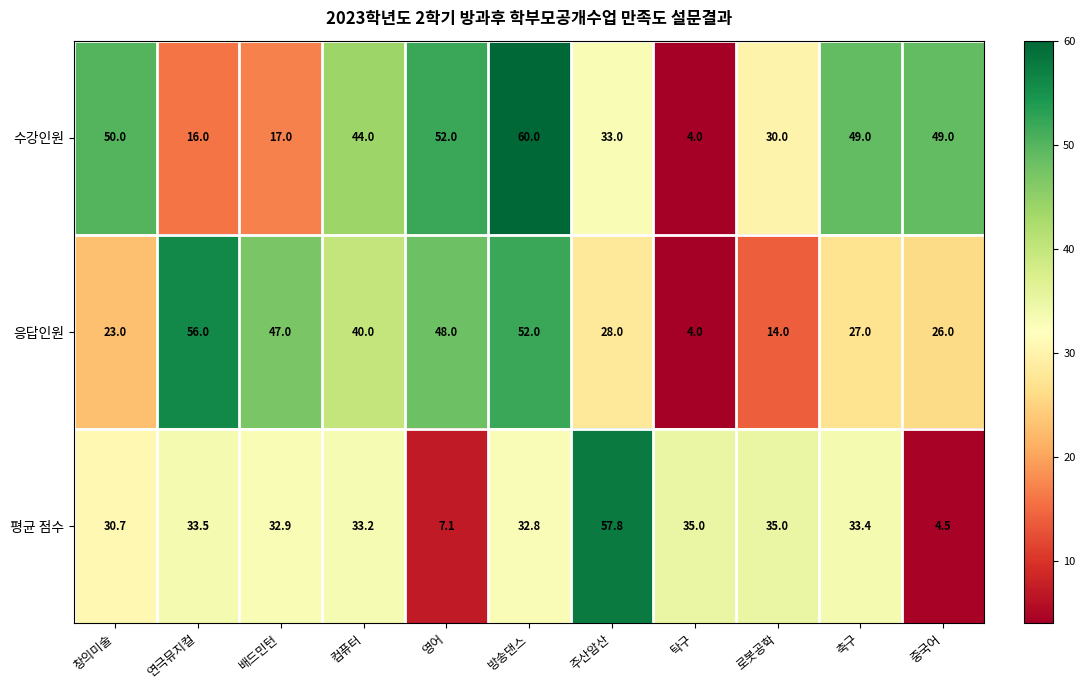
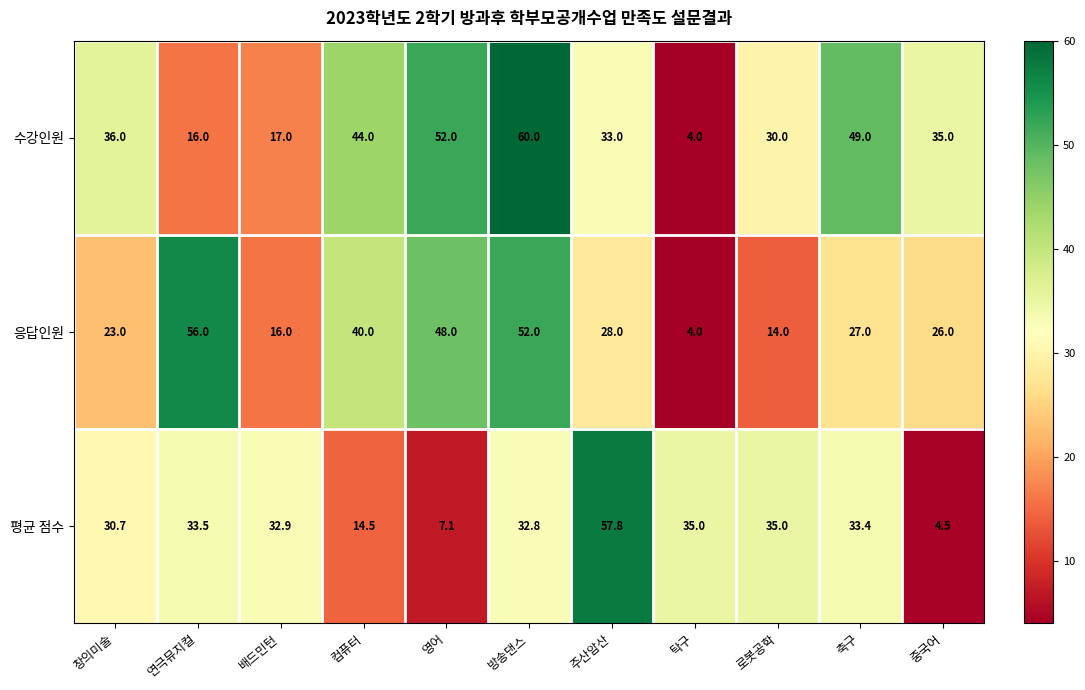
  {
    "수강인원": {
-     "창의미술": 50.0,
+     "창의미술": 36.0,
      "연극뮤지컬": 16.0,
      "배드민턴": 17.0,
      "컴퓨터": 44.0,
      "영어": 52.0,
      "방송댄스": 60.0,
      "주산암산": 33.0,
      "탁구": 4.0,
      "로봇공학": 30.0,
      "축구": 49.0,
-     "중국어": 49.0
+     "중국어": 35.0
    },
    "응답인원": {
      "창의미술": 23.0,
      "연극뮤지컬": 56.0,
-     "배드민턴": 47.0,
+     "배드민턴": 16.0,
      "컴퓨터": 40.0,
      "영어": 48.0,
      "방송댄스": 52.0,
      "주산암산": 28.0,
      "탁구": 4.0,
      "로봇공학": 14.0,
      "축구": 27.0,
      "중국어": 26.0
    },
    "평균 점수": {
      "창의미술": 30.7,
      "연극뮤지컬": 33.5,
      "배드민턴": 32.9,
-     "컴퓨터": 33.2,
+     "컴퓨터": 14.5,
      "영어": 7.1,
      "방송댄스": 32.8,
      "주산암산": 57.8,
      "탁구": 35.0,
      "로봇공학": 35.0,
      "축구": 33.4,
      "중국어": 4.5
    }
  }
